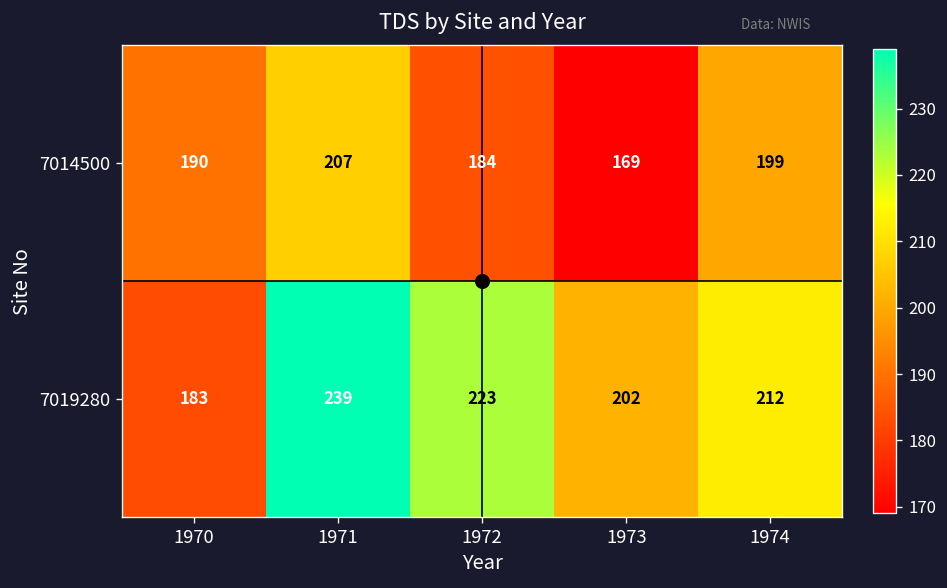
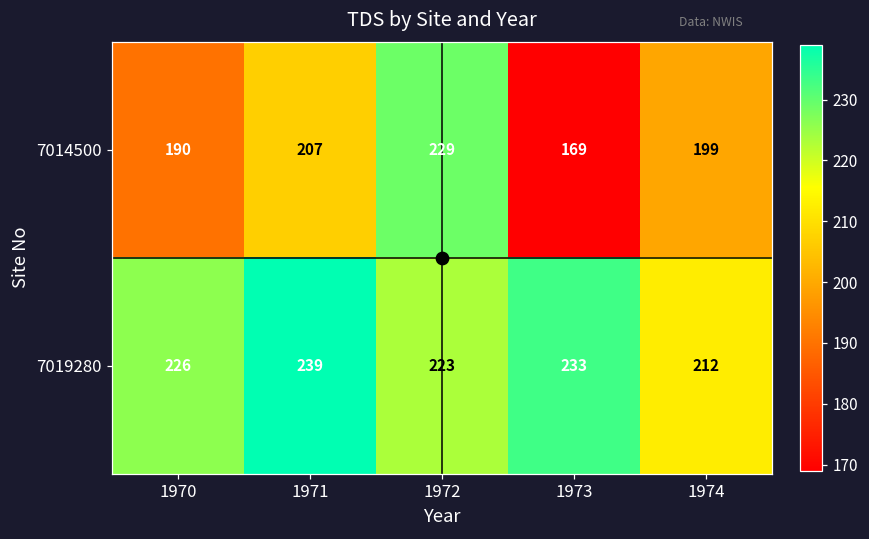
  {
    "7014500": {
      "1970": 190,
      "1971": 207,
-     "1972": 184,
+     "1972": 229,
      "1973": 169,
      "1974": 199
    },
    "7019280": {
-     "1970": 183,
+     "1970": 226,
      "1971": 239,
      "1972": 223,
-     "1973": 202,
+     "1973": 233,
      "1974": 212
    }
  }
